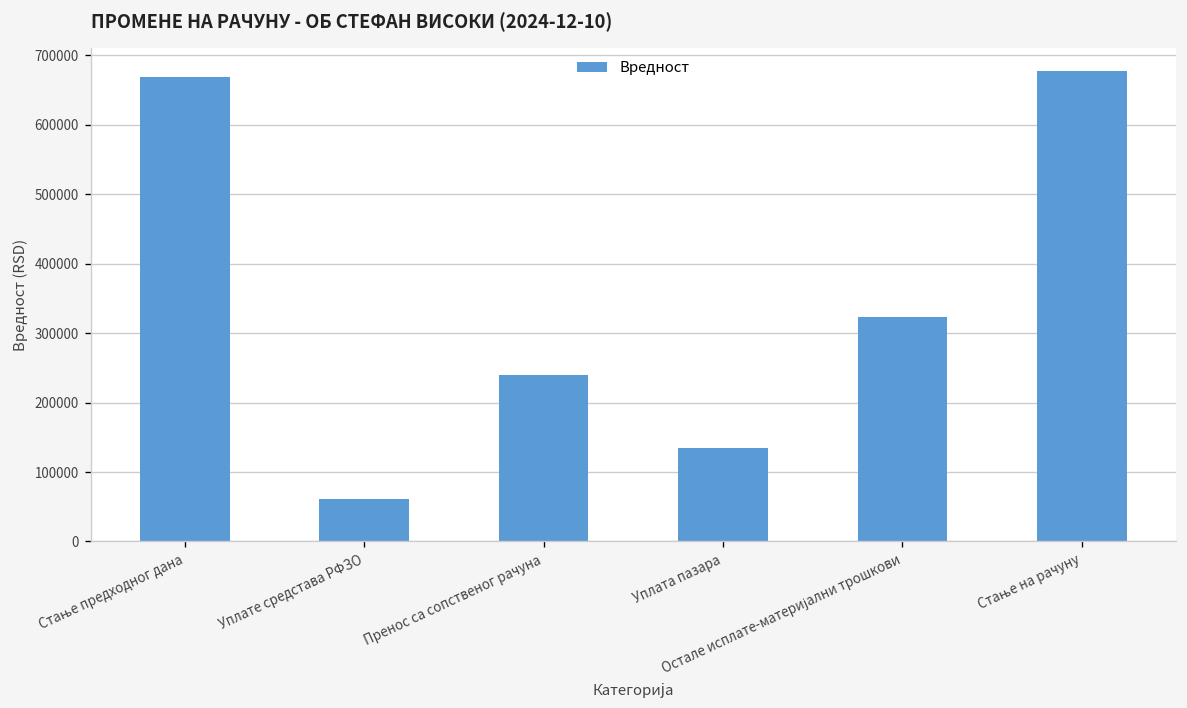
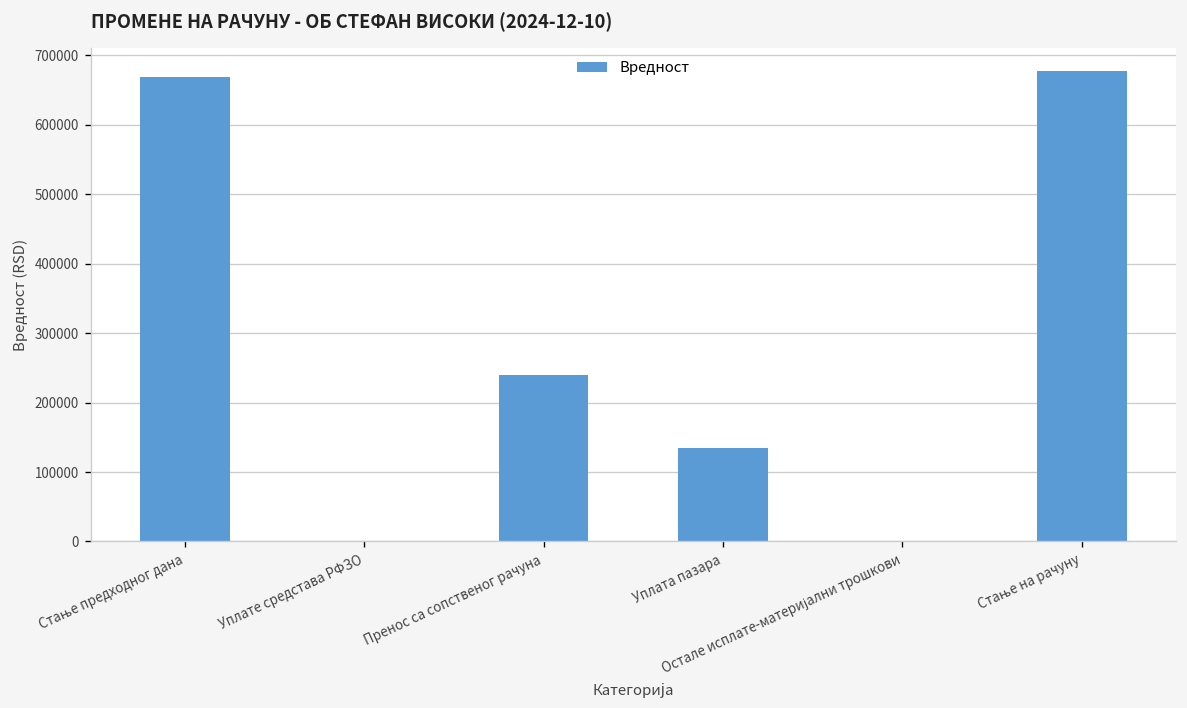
  {
    "Стање предходног дана": 670000,
-   "Уплате средстава РФЗО": 60000,
+   "Уплате средстава РФЗО": 0,
    "Пренос са сопственог рачуна": 240000,
    "Уплата пазара": 130000,
-   "Остале исплате-материјални трошкови": 320000,
+   "Остале исплате-материјални трошкови": 0,
    "Стање на рачуну": 680000
  }
